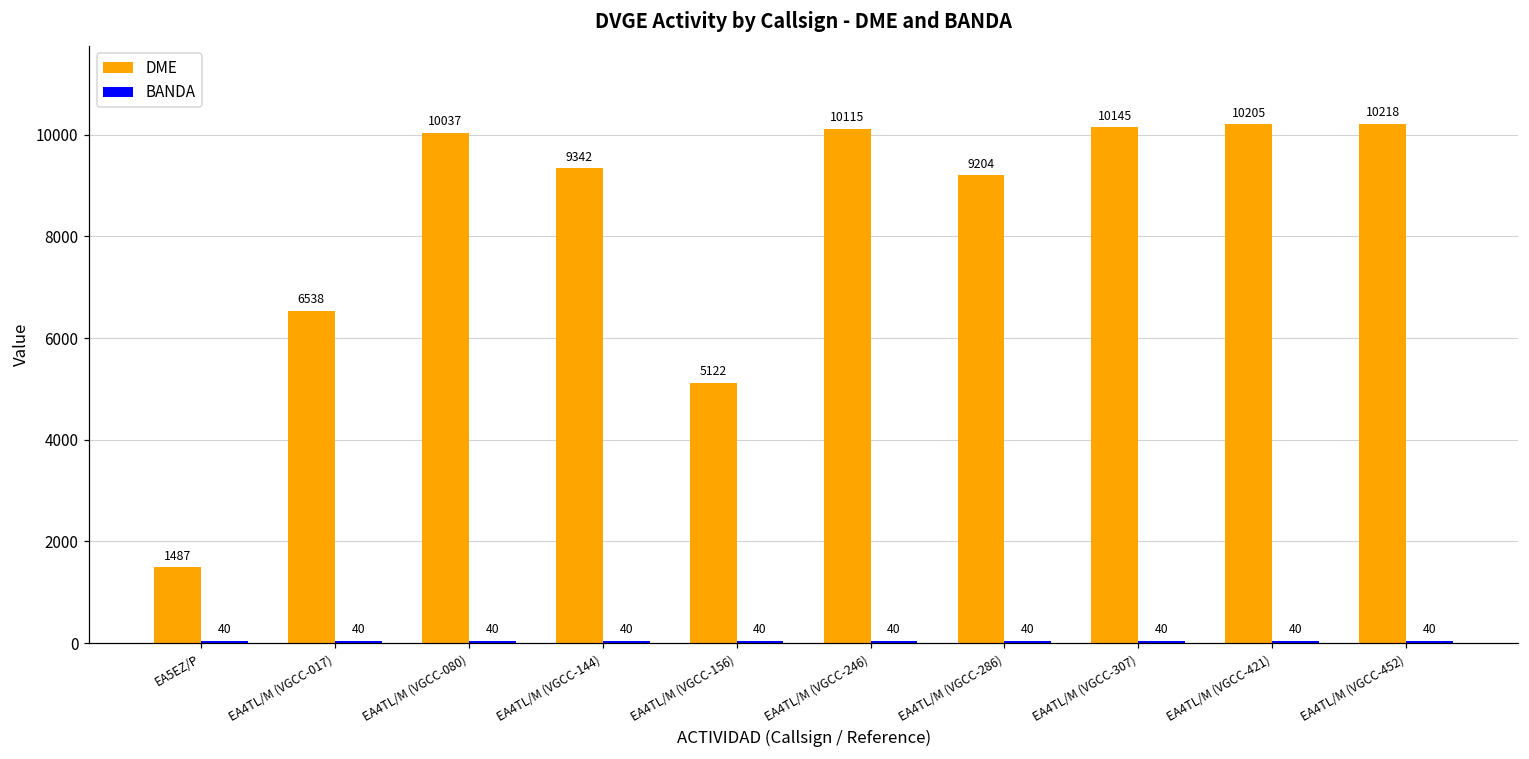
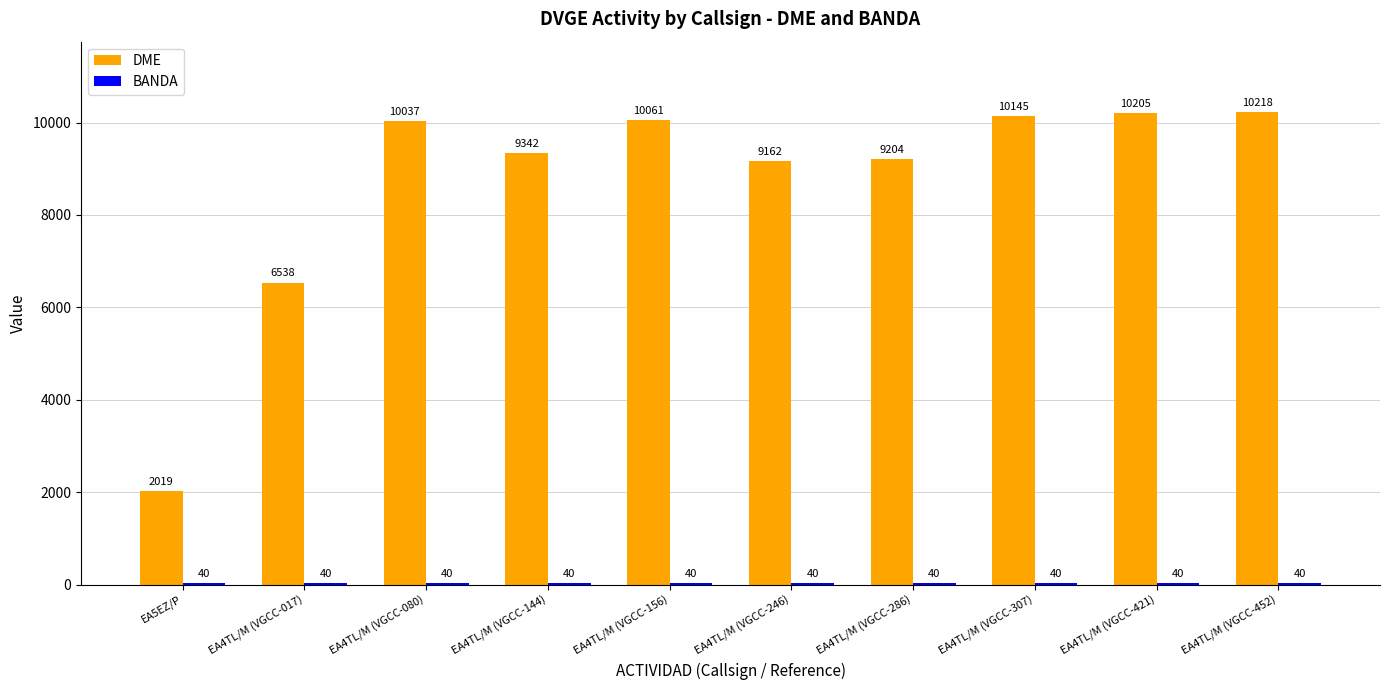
  {
    "DME": {
-     "EA5EZ/P": 1487,
+     "EA5EZ/P": 2019,
      "EA4TL/M (VGCC-017)": 6538,
      "EA4TL/M (VGCC-080)": 10037,
      "EA4TL/M (VGCC-144)": 9342,
-     "EA4TL/M (VGCC-156)": 5122,
-     "EA4TL/M (VGCC-246)": 10115,
+     "EA4TL/M (VGCC-156)": 10061,
+     "EA4TL/M (VGCC-246)": 9162,
      "EA4TL/M (VGCC-286)": 9204,
      "EA4TL/M (VGCC-307)": 10145,
      "EA4TL/M (VGCC-421)": 10205,
      "EA4TL/M (VGCC-452)": 10218
    },
    "BANDA": {
      "EA5EZ/P": 40,
      "EA4TL/M (VGCC-017)": 40,
      "EA4TL/M (VGCC-080)": 40,
      "EA4TL/M (VGCC-144)": 40,
      "EA4TL/M (VGCC-156)": 40,
      "EA4TL/M (VGCC-246)": 40,
      "EA4TL/M (VGCC-286)": 40,
      "EA4TL/M (VGCC-307)": 40,
      "EA4TL/M (VGCC-421)": 40,
      "EA4TL/M (VGCC-452)": 40
    }
  }
